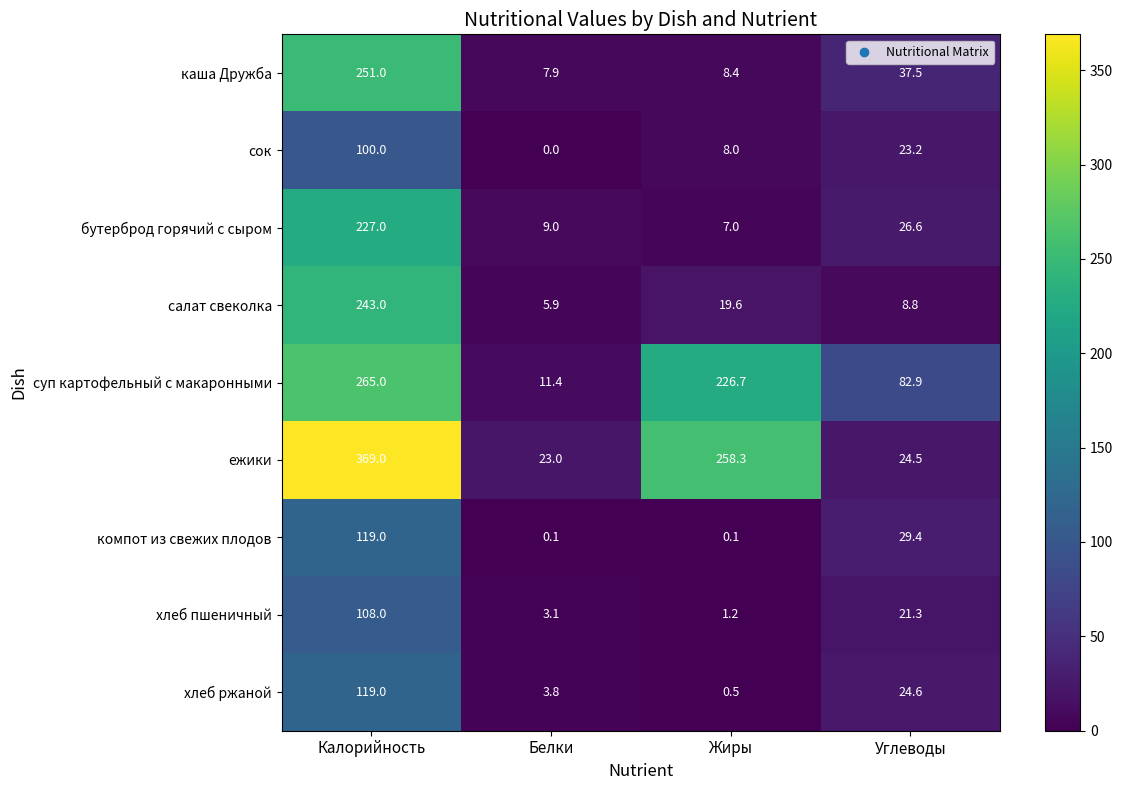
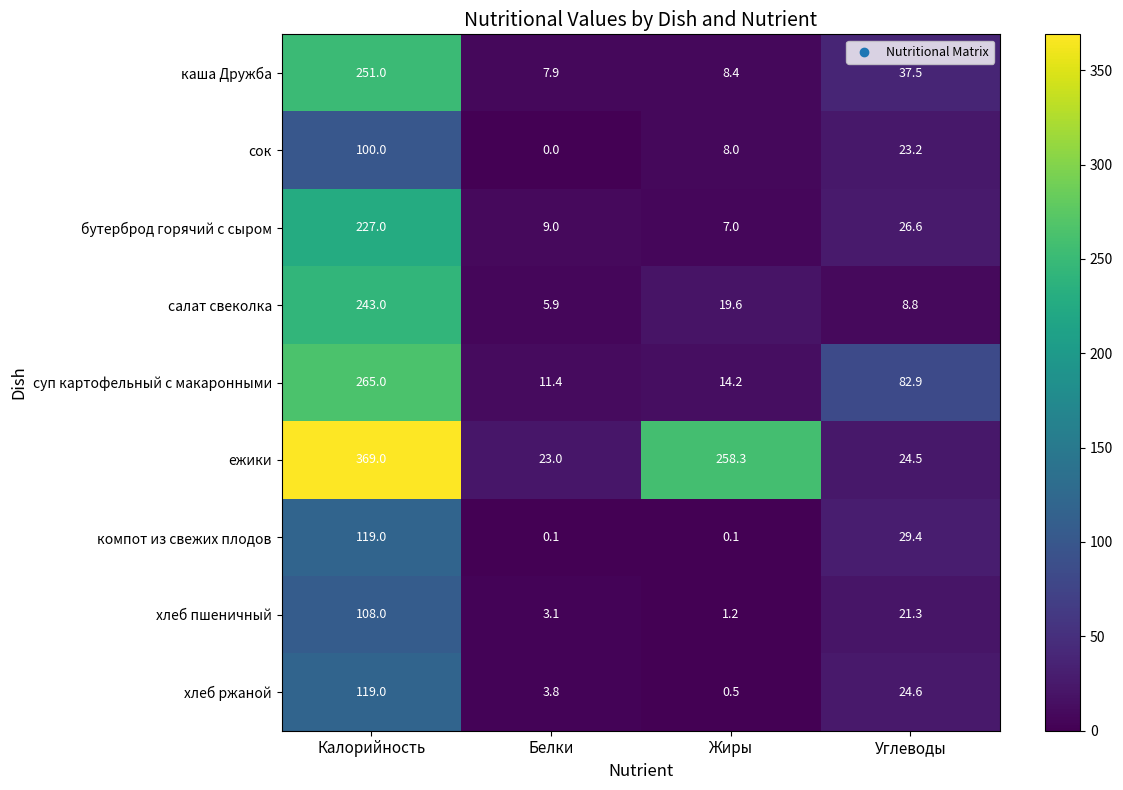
  {
    "каша Дружба": {
      "Калорийность": 251.0,
      "Белки": 7.9,
      "Жиры": 8.4,
      "Углеводы": 37.5
    },
    "сок": {
      "Калорийность": 100.0,
      "Белки": 0.0,
      "Жиры": 8.0,
      "Углеводы": 23.2
    },
    "бутерброд горячий с сыром": {
      "Калорийность": 227.0,
      "Белки": 9.0,
      "Жиры": 7.0,
      "Углеводы": 26.6
    },
    "салат свеколка": {
      "Калорийность": 243.0,
      "Белки": 5.9,
      "Жиры": 19.6,
      "Углеводы": 8.8
    },
    "суп картофельный с макаронными": {
      "Калорийность": 265.0,
      "Белки": 11.4,
-     "Жиры": 226.7,
+     "Жиры": 14.2,
      "Углеводы": 82.9
    },
    "ежики": {
      "Калорийность": 369.0,
      "Белки": 23.0,
      "Жиры": 258.3,
      "Углеводы": 24.5
    },
    "компот из свежих плодов": {
      "Калорийность": 119.0,
      "Белки": 0.1,
      "Жиры": 0.1,
      "Углеводы": 29.4
    },
    "хлеб пшеничный": {
      "Калорийность": 108.0,
      "Белки": 3.1,
      "Жиры": 1.2,
      "Углеводы": 21.3
    },
    "хлеб ржаной": {
      "Калорийность": 119.0,
      "Белки": 3.8,
      "Жиры": 0.5,
      "Углеводы": 24.6
    }
  }
